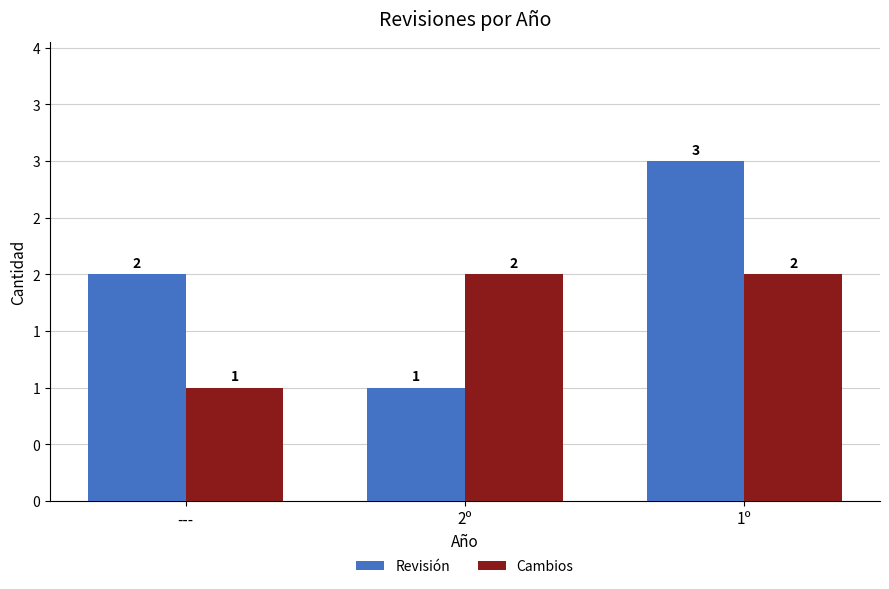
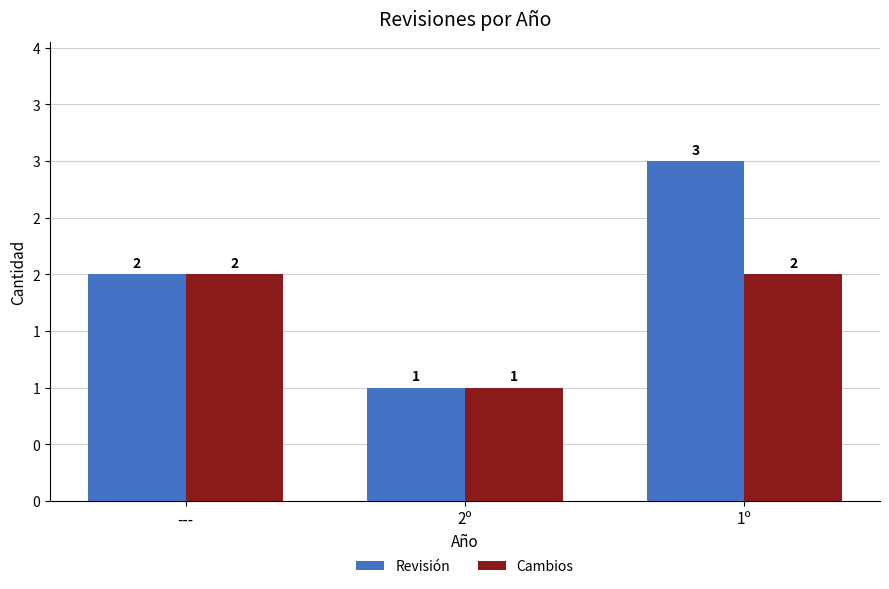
  {
    "Revisión": {
      "---": 2,
      "2º": 1,
      "1º": 3
    },
    "Cambios": {
-     "---": 1,
-     "2º": 2,
+     "---": 2,
+     "2º": 1,
      "1º": 2
    }
  }
